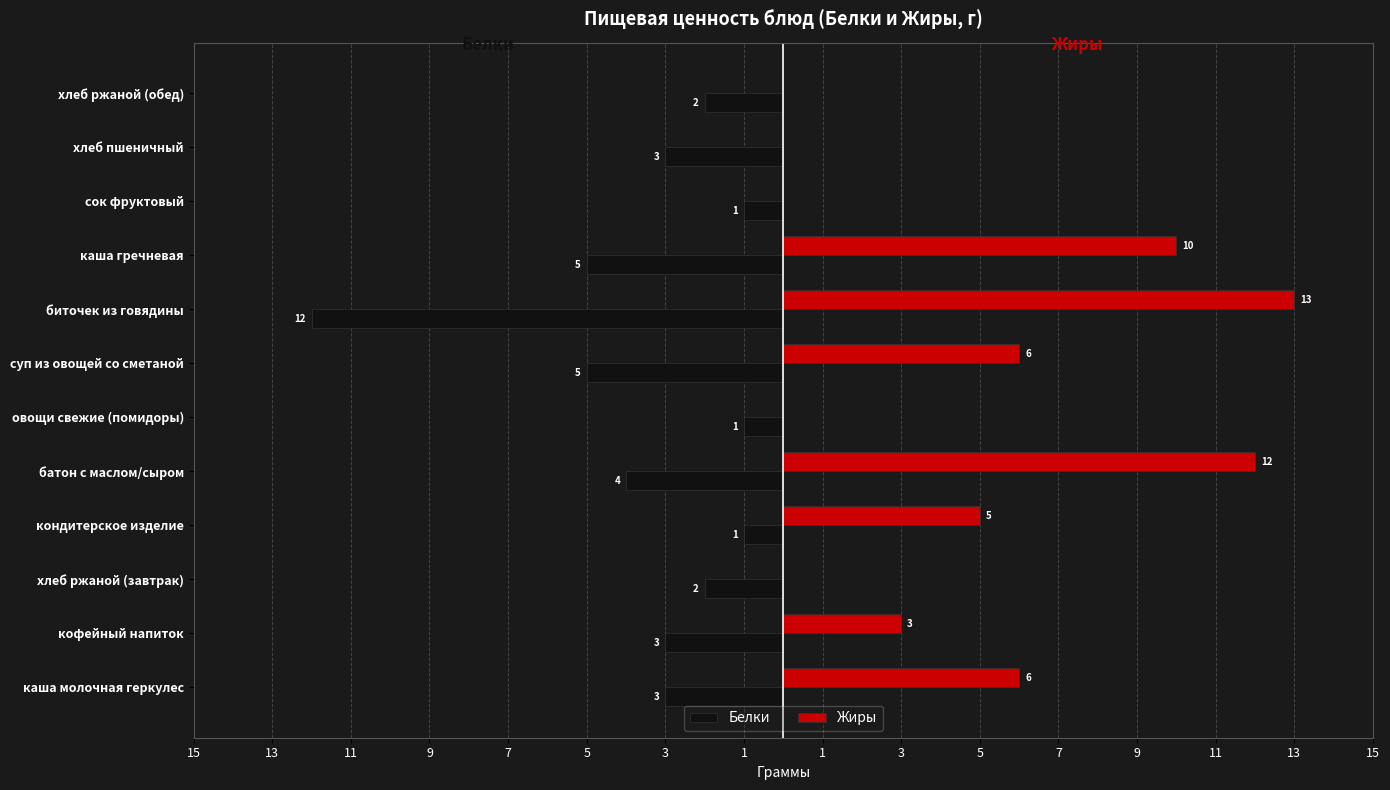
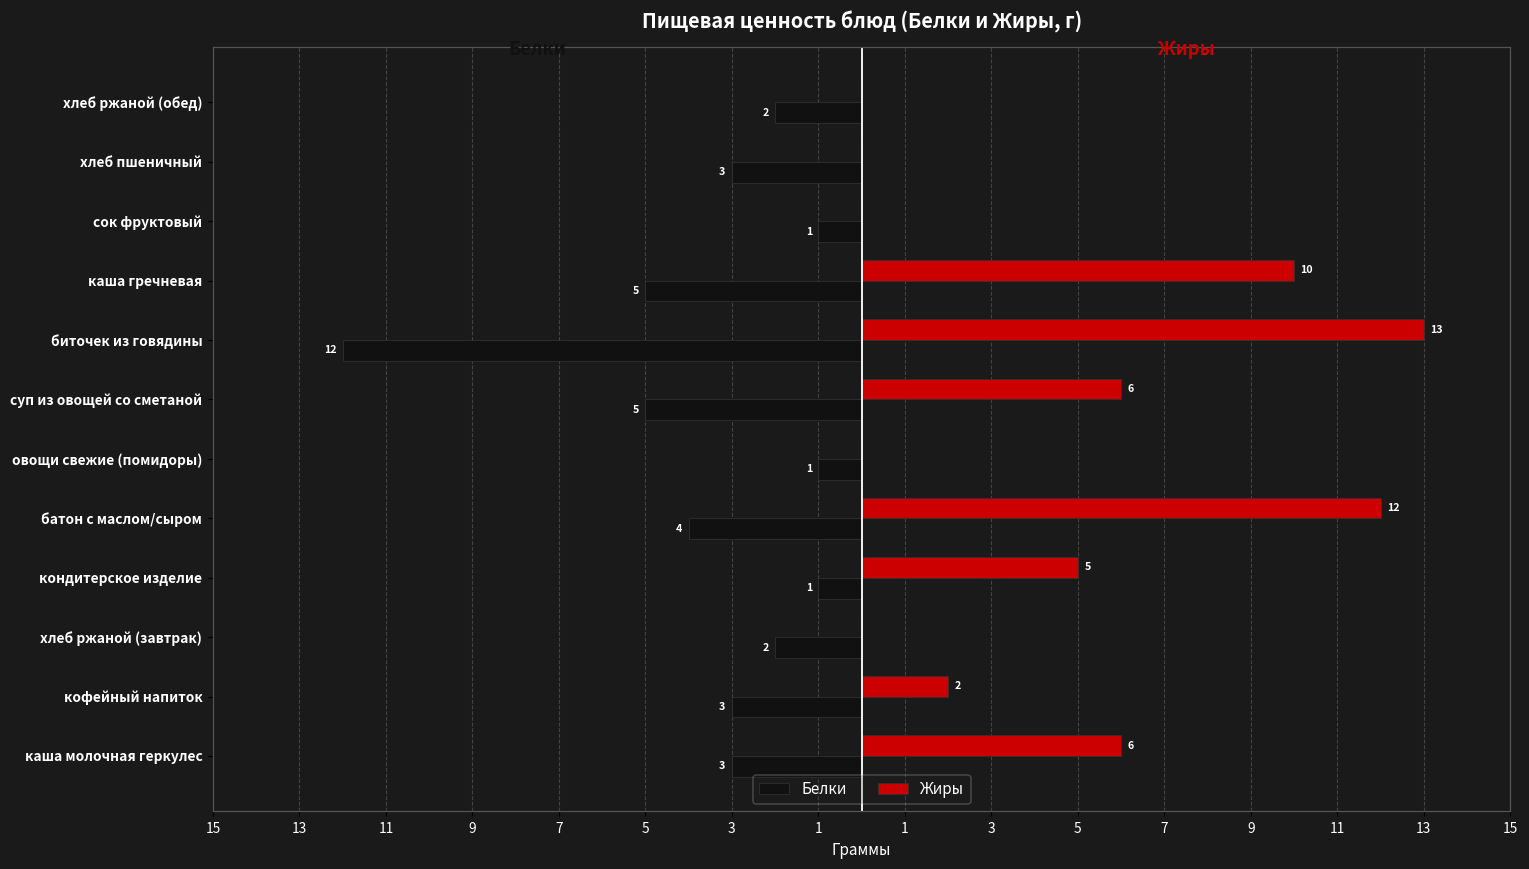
  {
    "Жиры": {
      "каша гречневая": 10,
      "биточек из говядины": 13,
      "суп из овощей со сметаной": 6,
      "батон с маслом/сыром": 12,
      "кондитерское изделие": 5,
-     "кофейный напиток": 3,
+     "кофейный напиток": 2,
      "каша молочная геркулес": 6
    }
  }
